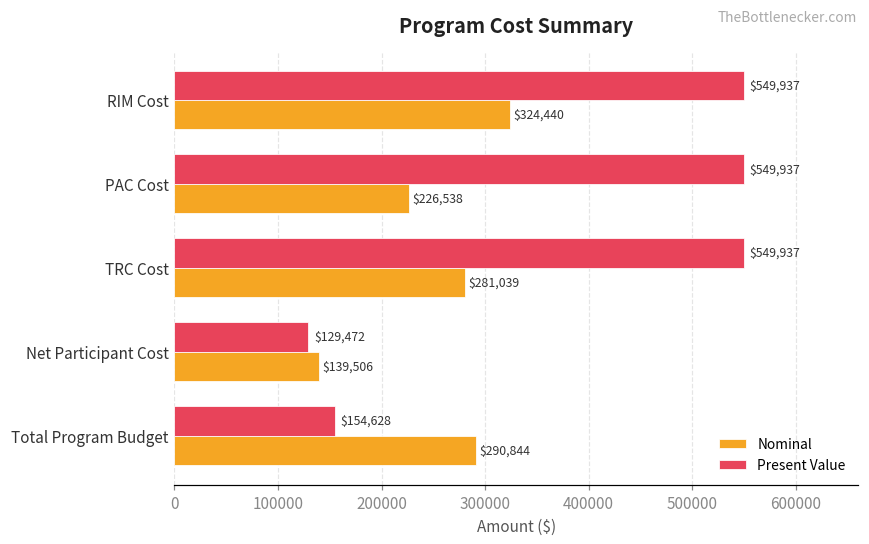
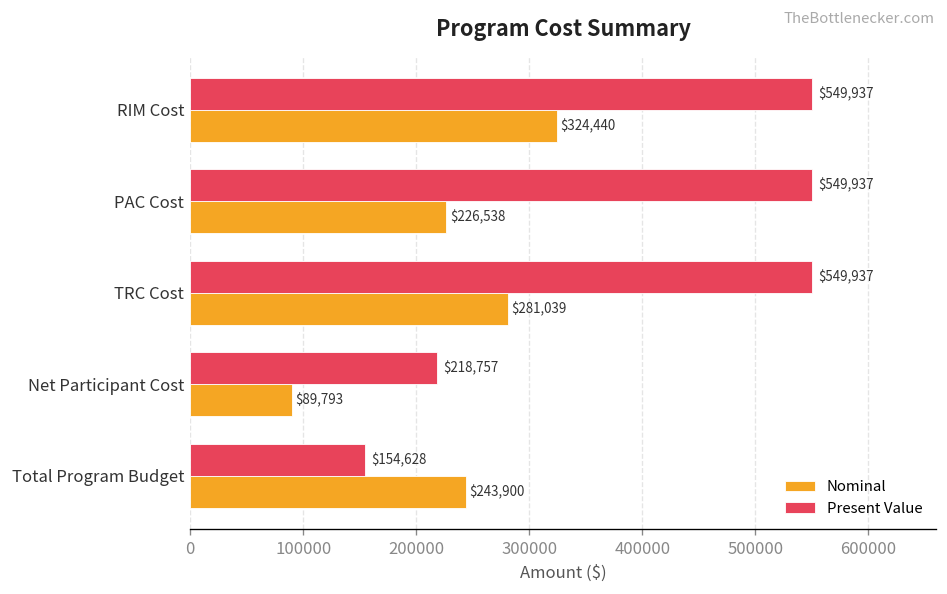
  {
    "Nominal": {
      "RIM Cost": "$324,440",
      "PAC Cost": "$226,538",
      "TRC Cost": "$281,039",
-     "Net Participant Cost": "$139,506",
-     "Total Program Budget": "$290,844"
+     "Net Participant Cost": "$89,793",
+     "Total Program Budget": "$243,900"
    },
    "Present Value": {
      "RIM Cost": "$549,937",
      "PAC Cost": "$549,937",
      "TRC Cost": "$549,937",
-     "Net Participant Cost": "$129,472",
+     "Net Participant Cost": "$218,757",
      "Total Program Budget": "$154,628"
    }
  }
